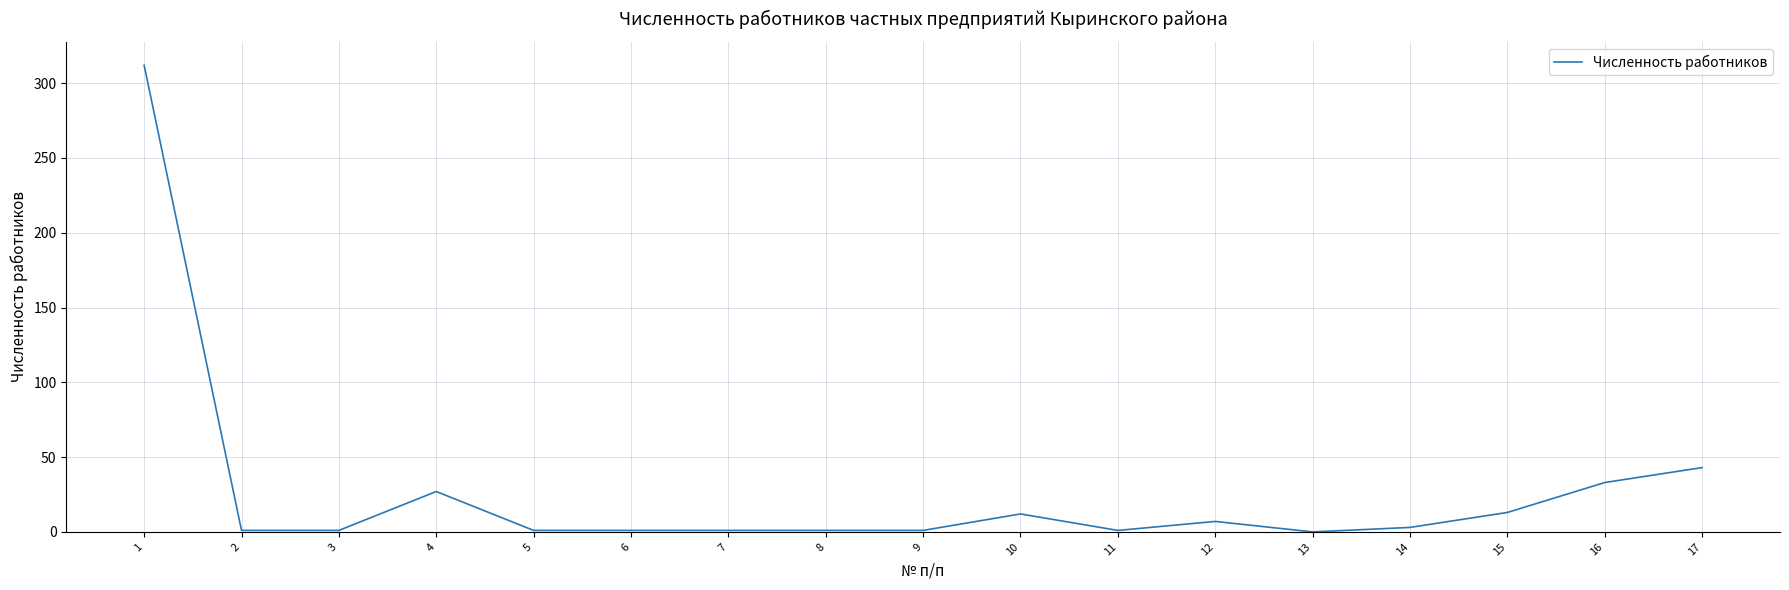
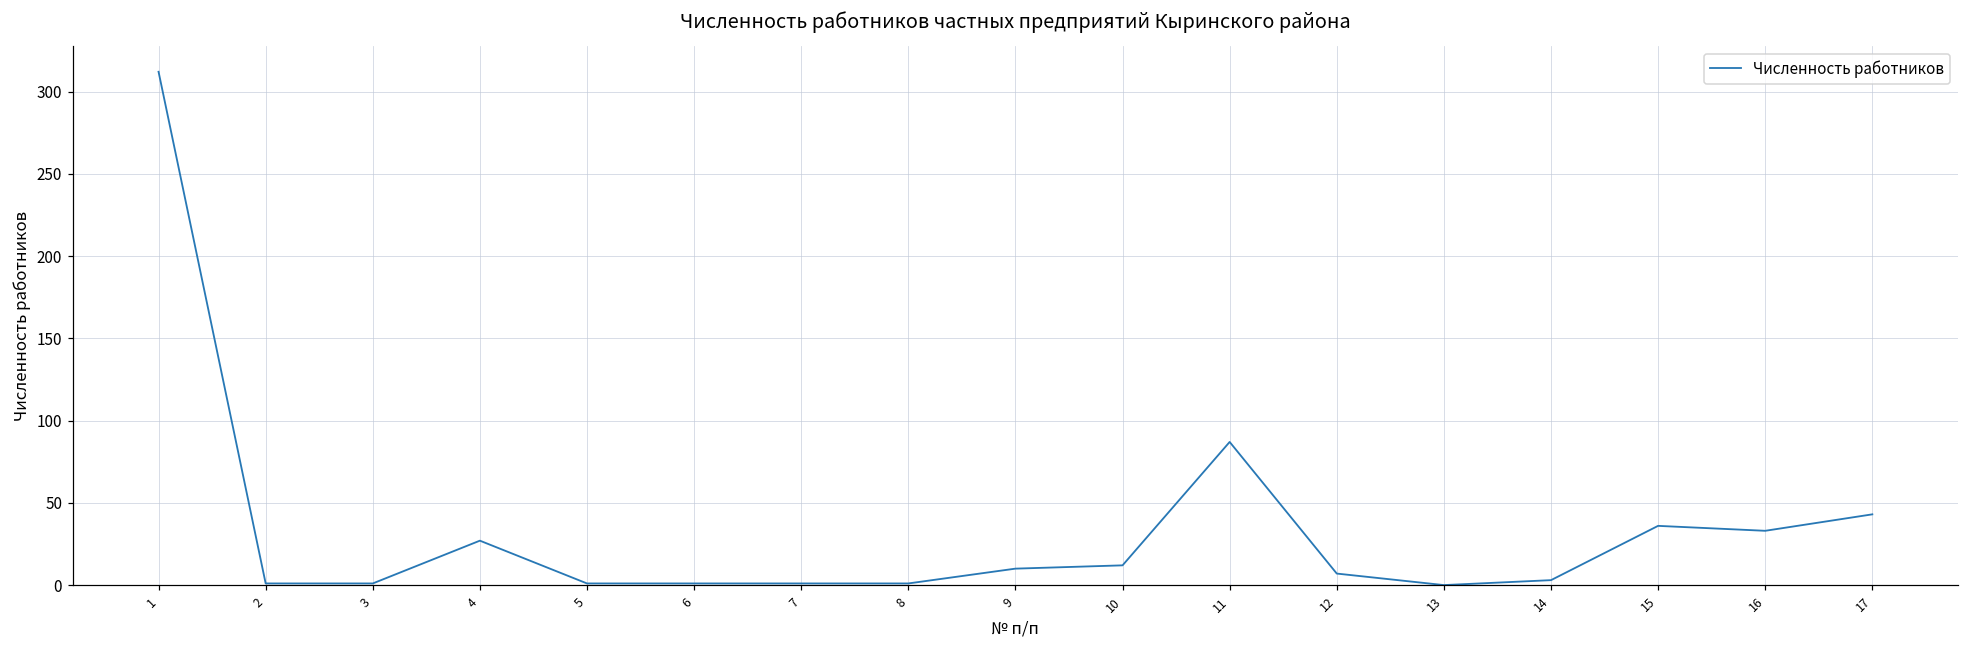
  {
    "1": 312,
    "2": 1,
    "3": 1,
    "4": 27,
    "5": 1,
    "6": 1,
    "7": 1,
    "8": 1,
-   "9": 1,
+   "9": 10,
    "10": 12,
-   "11": 1,
+   "11": 87,
    "12": 7,
    "13": 0,
    "14": 3,
-   "15": 13,
+   "15": 36,
    "16": 33,
    "17": 43
  }
